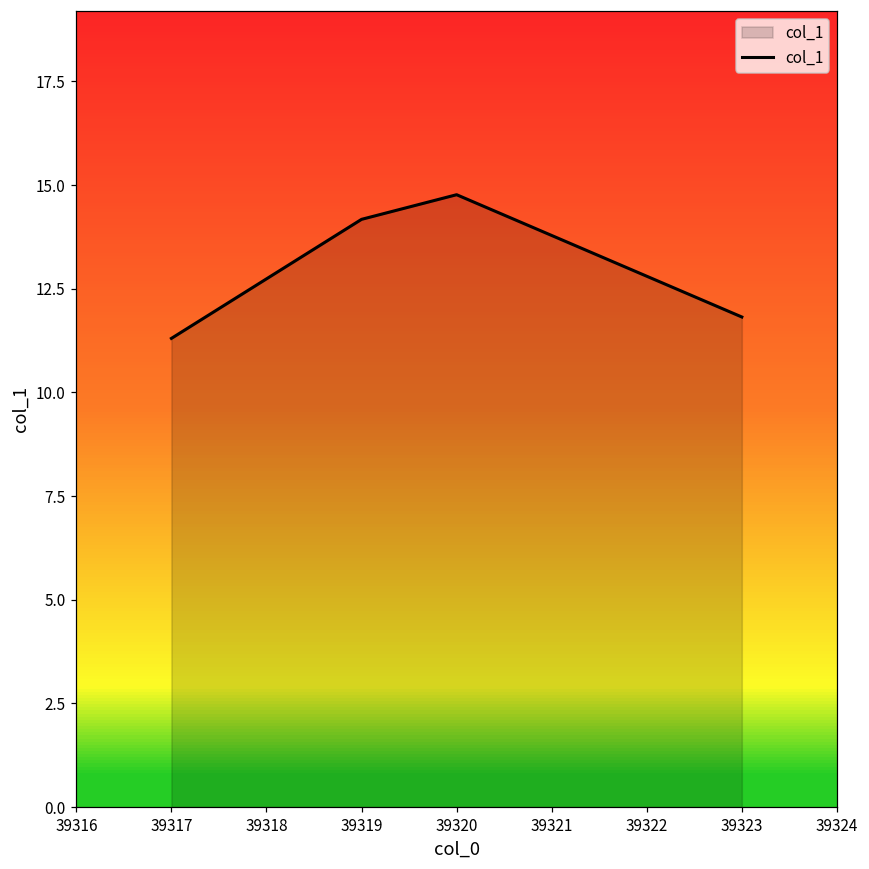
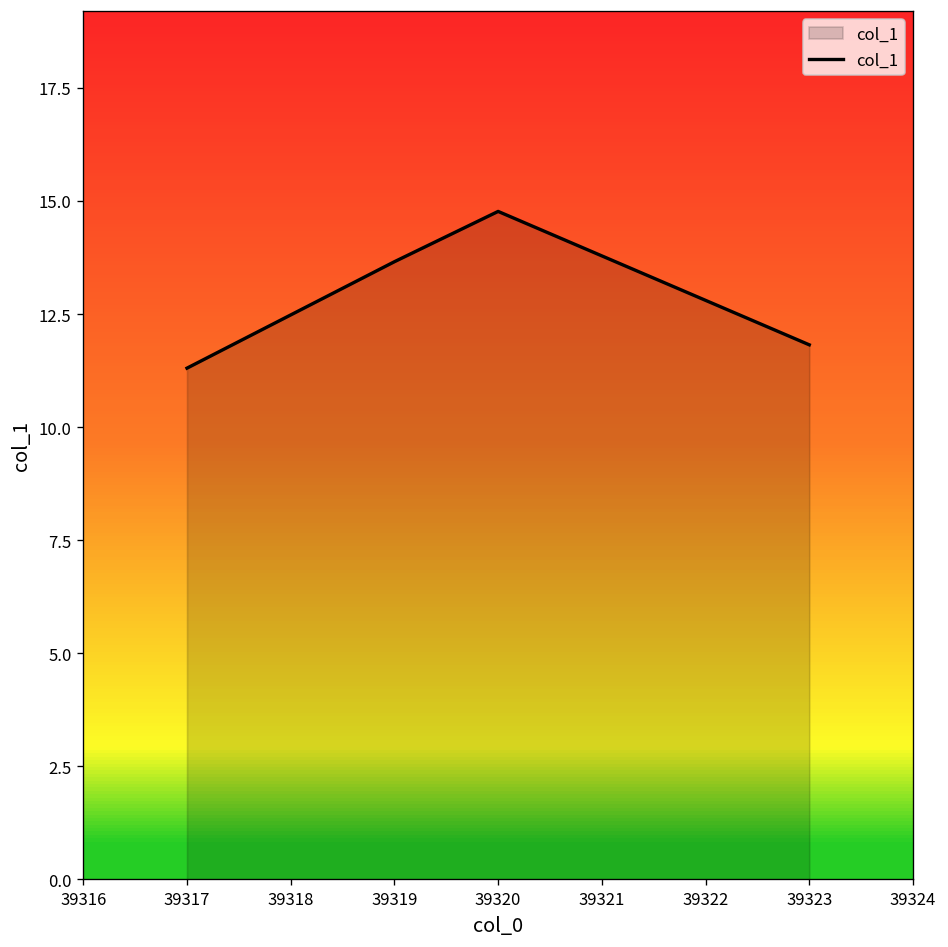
  {
    "39317": 11.3,
-   "39319": 14.2,
+   "39319": 13.7,
    "39320": 14.8,
    "39323": 11.8
  }
